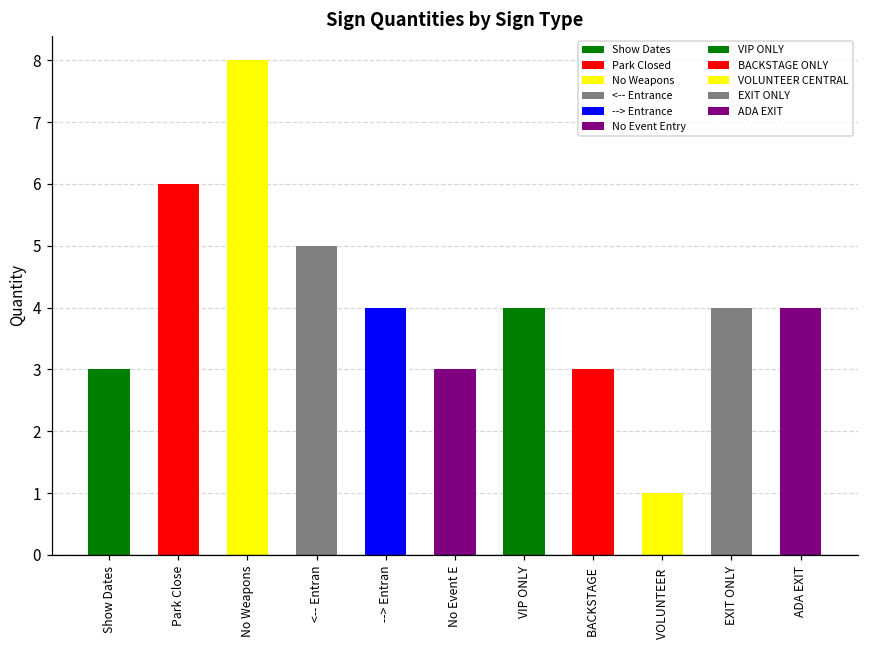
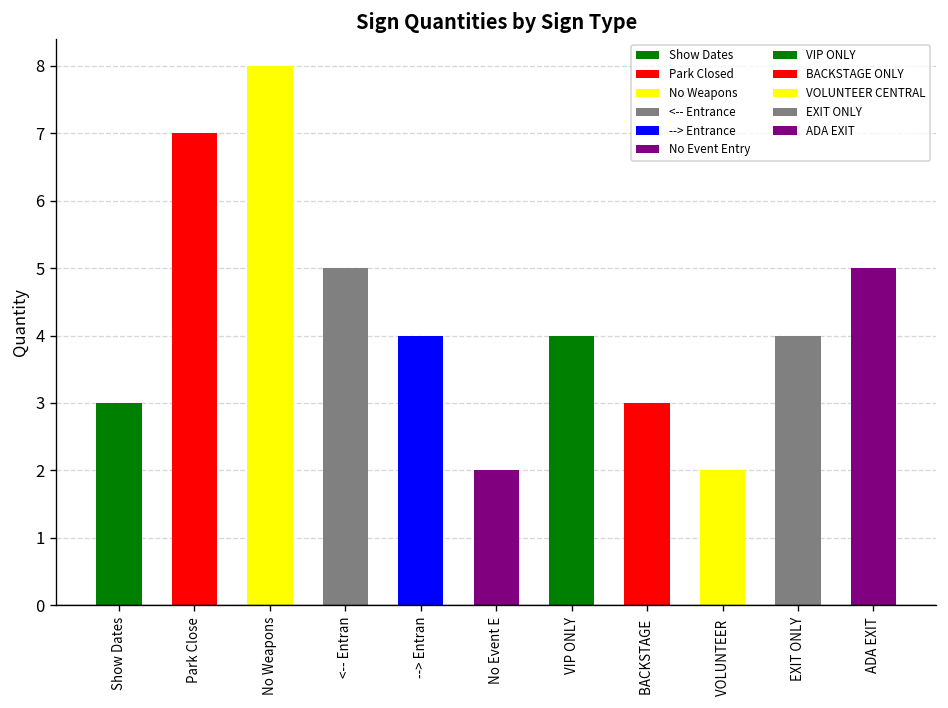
  {
    "Show Dates": 3,
-   "Park Close": 6,
+   "Park Close": 7,
    "No Weapons": 8,
    "<-- Entran": 5,
    "--> Entran": 4,
-   "No Event E": 3,
+   "No Event E": 2,
    "VIP ONLY": 4,
    "BACKSTAGE": 3,
-   "VOLUNTEER": 1,
+   "VOLUNTEER": 2,
    "EXIT ONLY": 4,
-   "ADA EXIT": 4
+   "ADA EXIT": 5
  }
